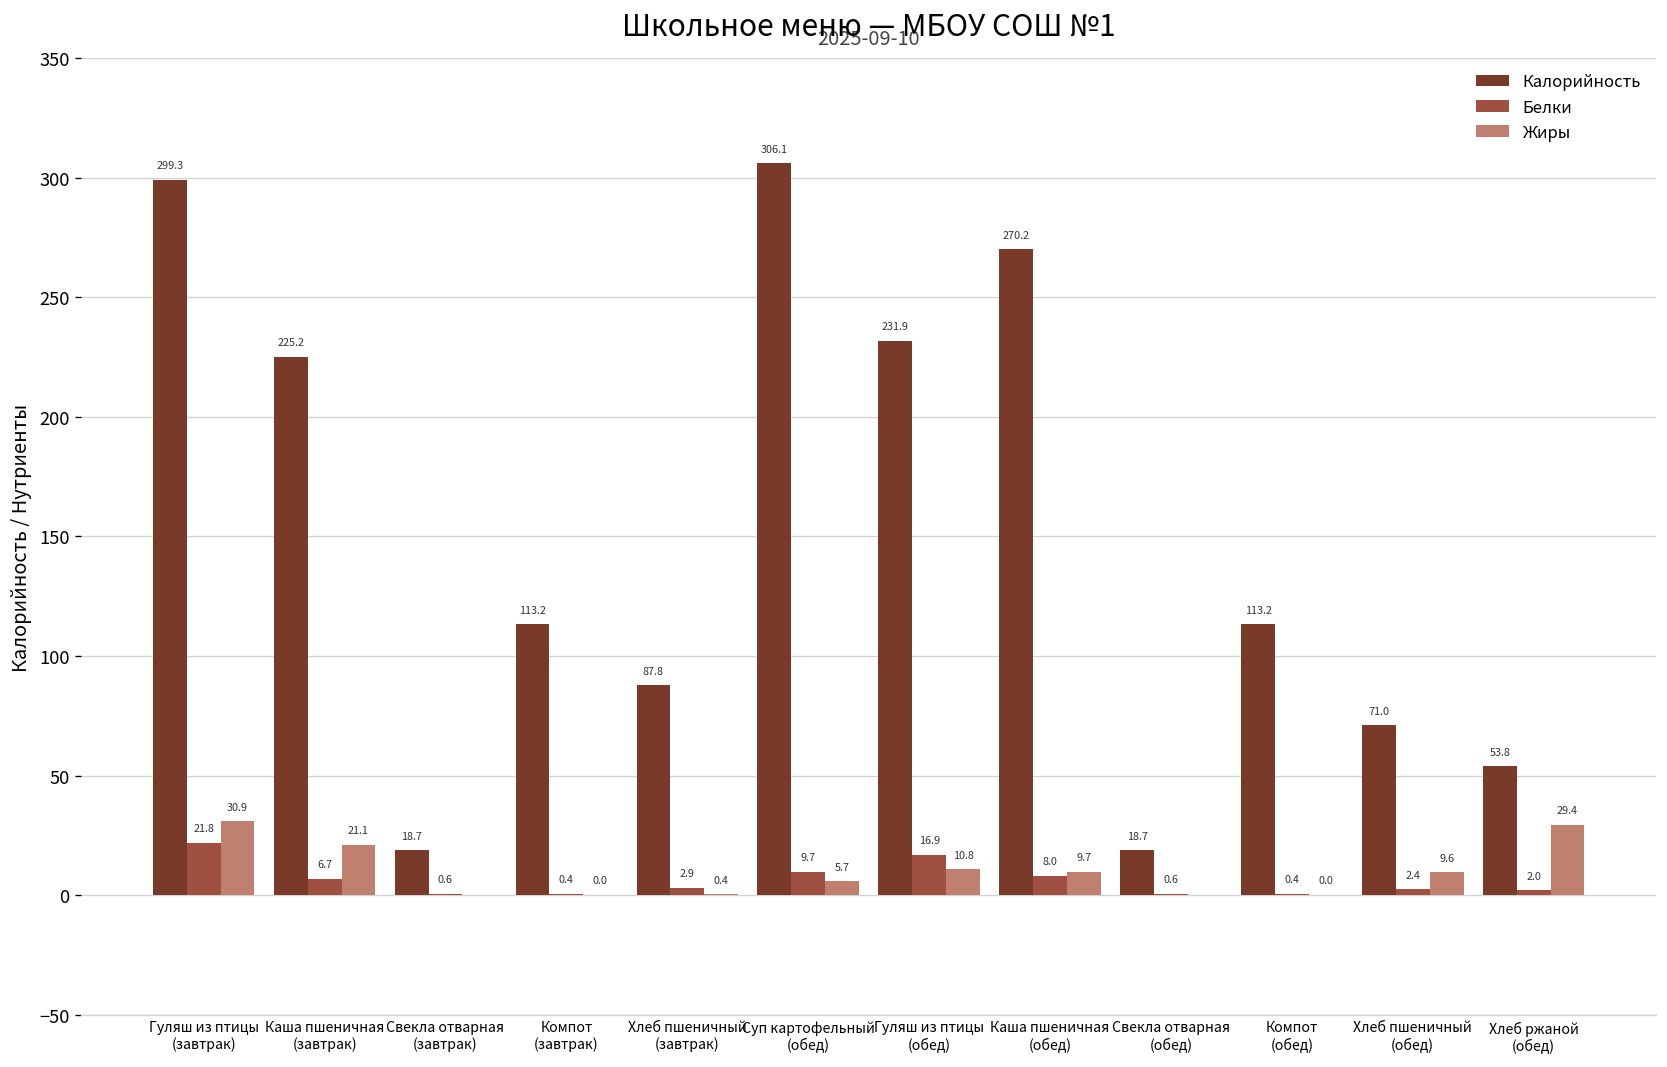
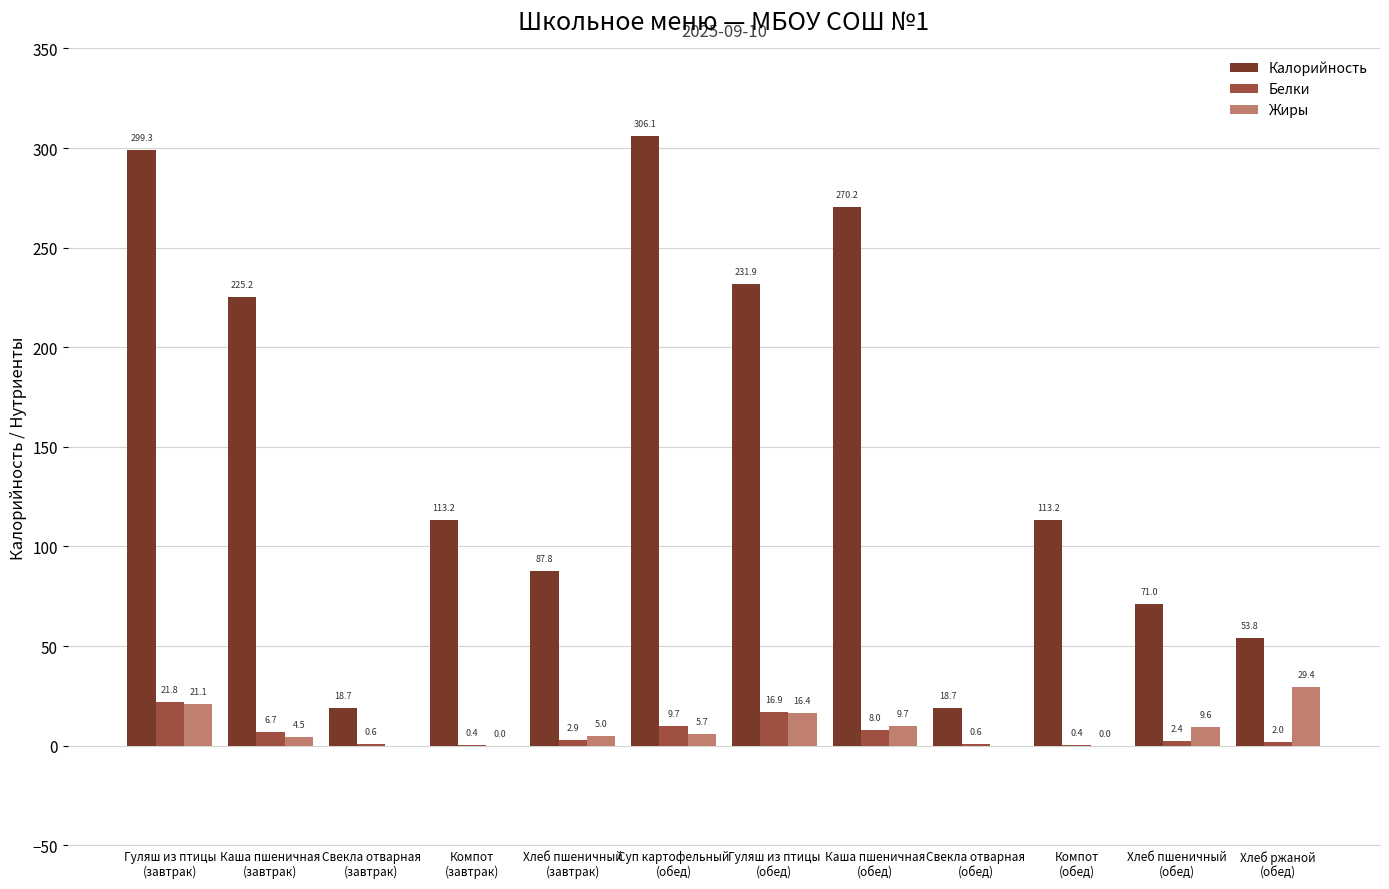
  {
    "Жиры": {
-     "Гуляш из птицы (завтрак)": 30.9,
-     "Каша пшеничная (завтрак)": 21.1,
+     "Гуляш из птицы (завтрак)": 21.1,
+     "Каша пшеничная (завтрак)": 4.5,
      "Компот (завтрак)": 0.0,
-     "Хлеб пшеничный (завтрак)": 0.4,
+     "Хлеб пшеничный (завтрак)": 5.0,
      "Суп картофельный (обед)": 5.7,
-     "Гуляш из птицы (обед)": 10.8,
+     "Гуляш из птицы (обед)": 16.4,
      "Каша пшеничная (обед)": 9.7,
      "Компот (обед)": 0.0,
      "Хлеб пшеничный (обед)": 9.6,
      "Хлеб ржаной (обед)": 29.4
    }
  }
